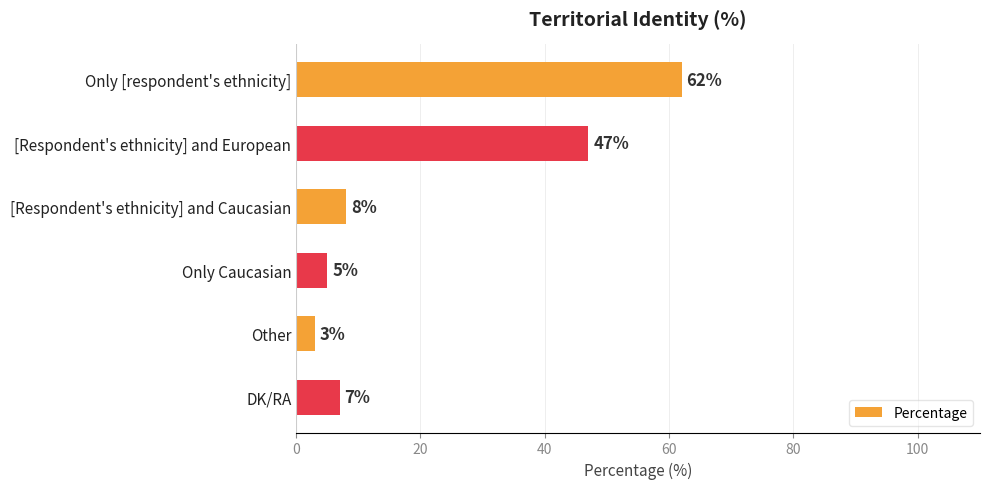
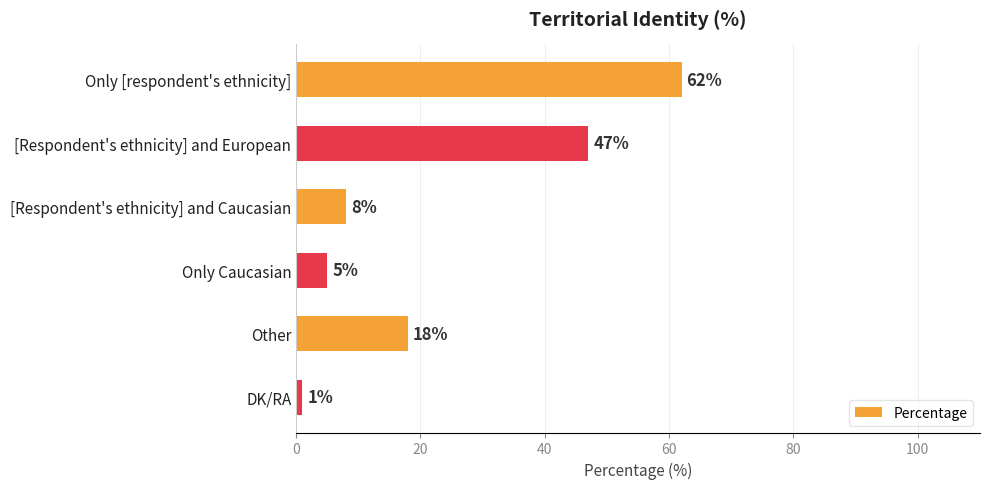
  {
    "Only [respondent's ethnicity]": "62%",
    "[Respondent's ethnicity] and European": "47%",
    "[Respondent's ethnicity] and Caucasian": "8%",
    "Only Caucasian": "5%",
-   "Other": "3%",
-   "DK/RA": "7%"
+   "Other": "18%",
+   "DK/RA": "1%"
  }
